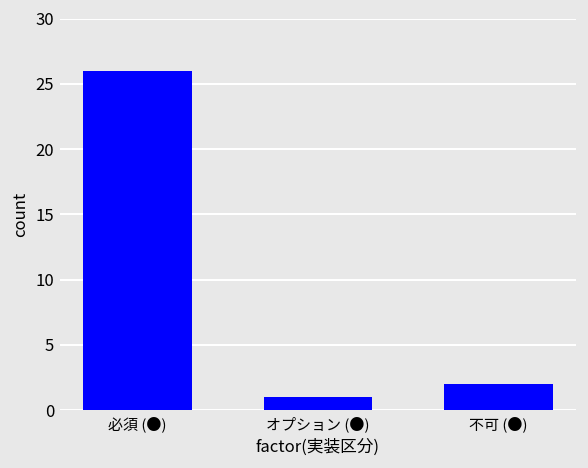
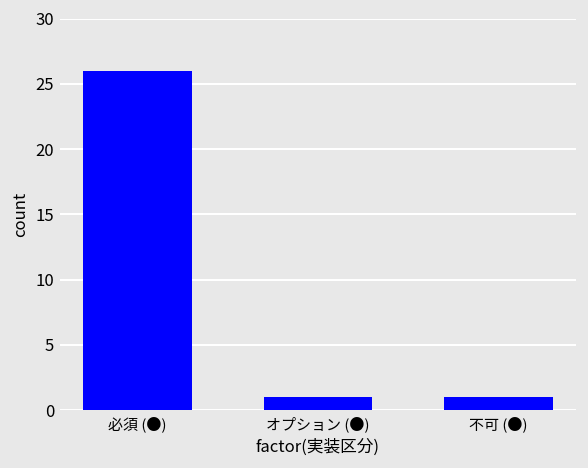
  {
    "必須 (●)": 26,
    "オプション (●)": 1,
-   "不可 (●)": 2
+   "不可 (●)": 1
  }
